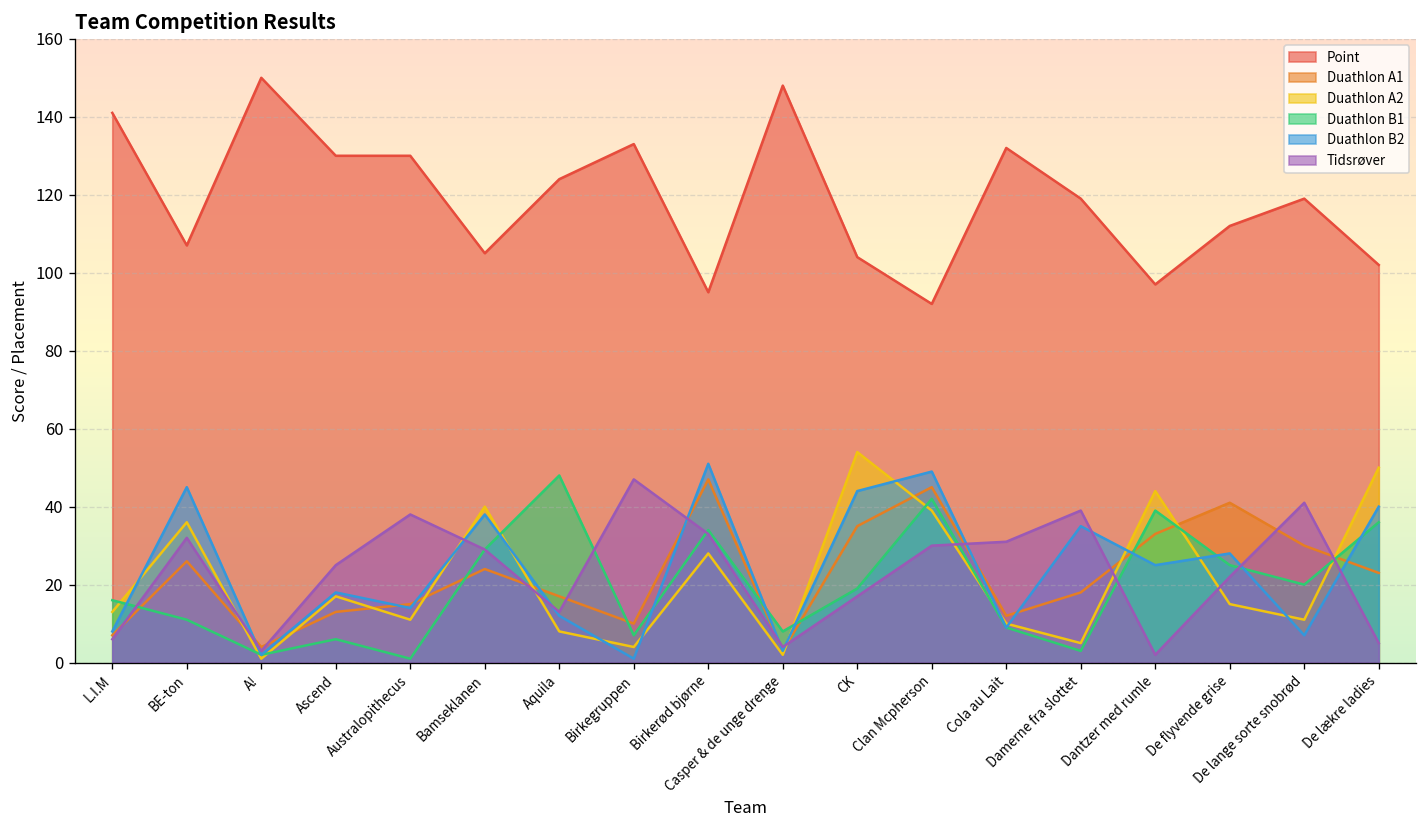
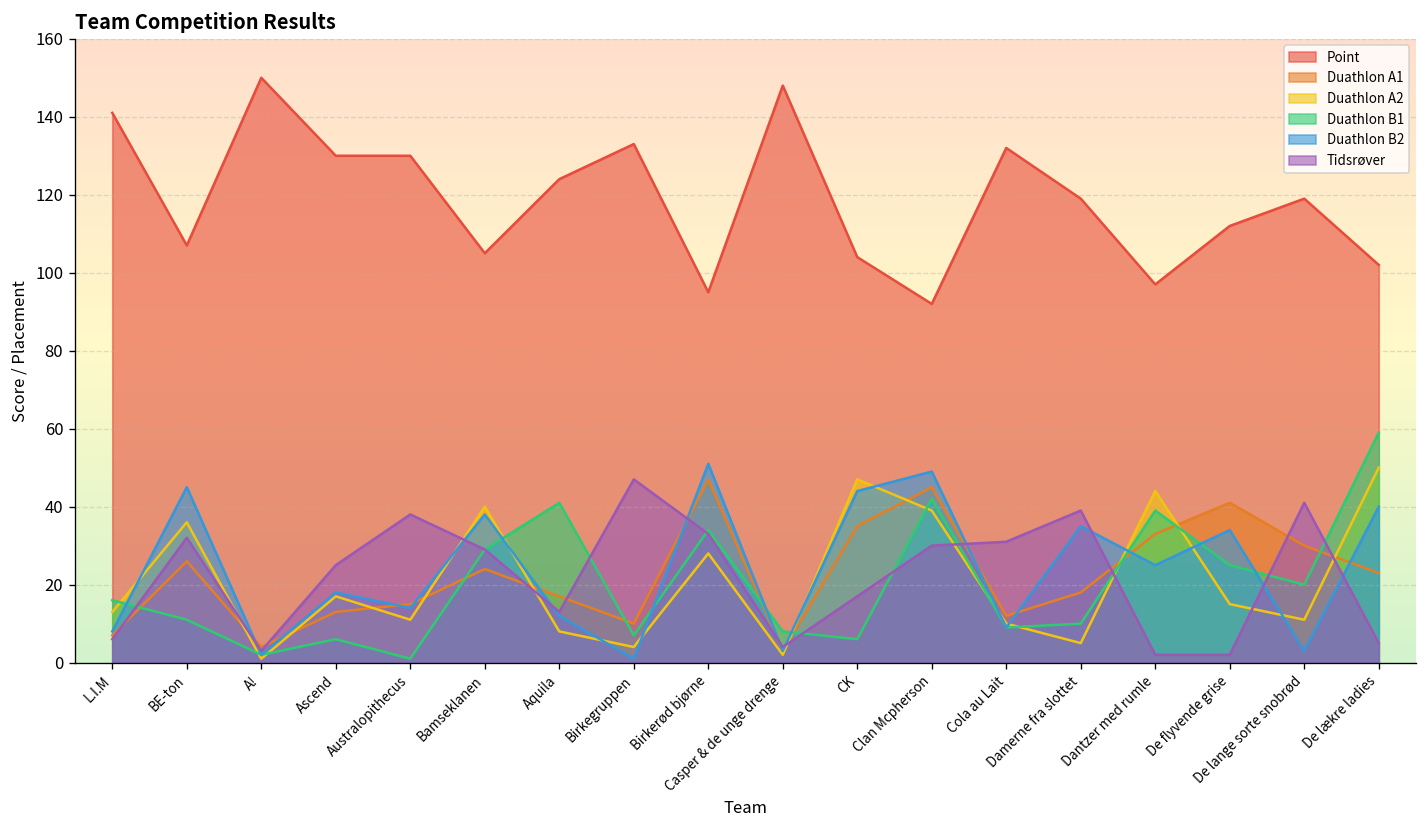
  {
    "Duathlon A2": {
      "L.I.M": 13,
      "BE-ton": 36,
      "A!": 1,
      "Ascend": 17,
      "Australopithecus": 11,
      "Bamseklanen": 40,
      "Aquila": 8,
      "Birkegruppen": 4,
      "Birkerød bjørne": 28,
      "Casper & de unge drenge": 2,
-     "CK": 54,
+     "CK": 47,
      "Clan Mcpherson": 39,
      "Cola au Lait": 10,
      "Damerne fra slottet": 5,
      "Dantzer med rumle": 44,
      "De flyvende grise": 15,
      "De lange sorte snobrød": 11,
      "De lækre ladies": 50
    },
    "Duathlon B1": {
      "L.I.M": 16,
      "BE-ton": 11,
      "Ascend": 6,
      "Australopithecus": 1,
-     "Aquila": 48,
+     "Aquila": 41,
      "Birkegruppen": 7,
      "Birkerød bjørne": 34,
      "Casper & de unge drenge": 8,
-     "CK": 19,
+     "CK": 6,
      "Clan Mcpherson": 42,
-     "Damerne fra slottet": 3,
+     "Damerne fra slottet": 10,
      "Dantzer med rumle": 39,
      "De flyvende grise": 25,
      "De lange sorte snobrød": 20,
-     "De lækre ladies": 36
+     "De lækre ladies": 59
    },
    "Duathlon B2": {
      "L.I.M": 8,
      "BE-ton": 45,
      "Ascend": 18,
      "Australopithecus": 14,
      "Bamseklanen": 38,
      "Aquila": 12,
      "Birkegruppen": 1,
      "Birkerød bjørne": 51,
      "CK": 44,
      "Clan Mcpherson": 49,
      "Damerne fra slottet": 35,
      "Dantzer med rumle": 25,
-     "De flyvende grise": 28,
-     "De lange sorte snobrød": 7,
+     "De flyvende grise": 34,
+     "De lange sorte snobrød": 3,
      "De lækre ladies": 40
    },
    "Tidsrøver": {
      "L.I.M": 6,
      "BE-ton": 32,
      "A!": 3,
      "Ascend": 25,
      "Australopithecus": 38,
      "Aquila": 13,
      "Birkegruppen": 47,
      "Birkerød bjørne": 33,
      "Casper & de unge drenge": 4,
      "CK": 17,
      "Clan Mcpherson": 30,
      "Cola au Lait": 31,
      "Damerne fra slottet": 39,
      "Dantzer med rumle": 2,
-     "De flyvende grise": 22,
+     "De flyvende grise": 2,
      "De lange sorte snobrød": 41,
      "De lækre ladies": 5
    }
  }
